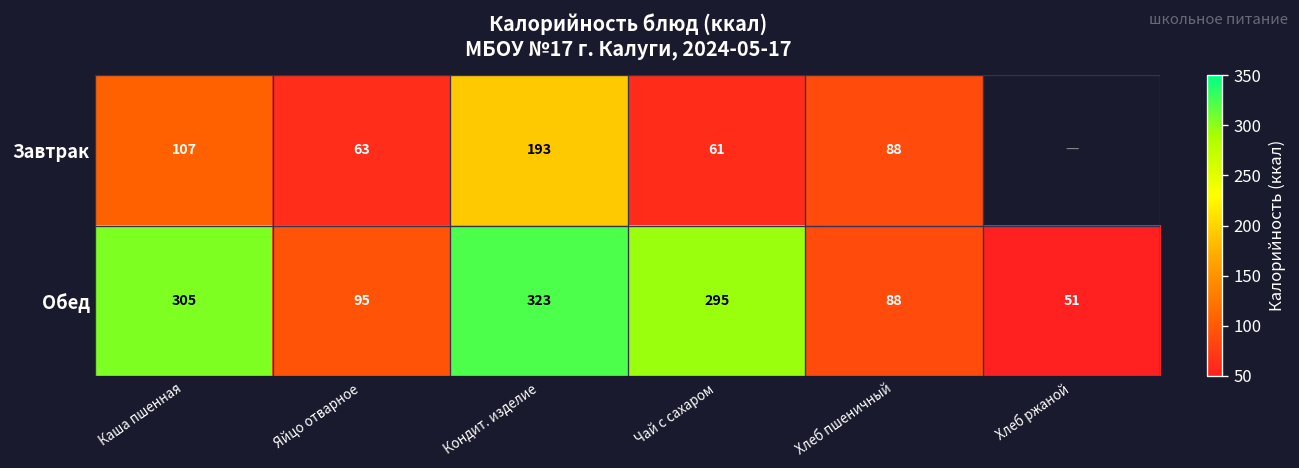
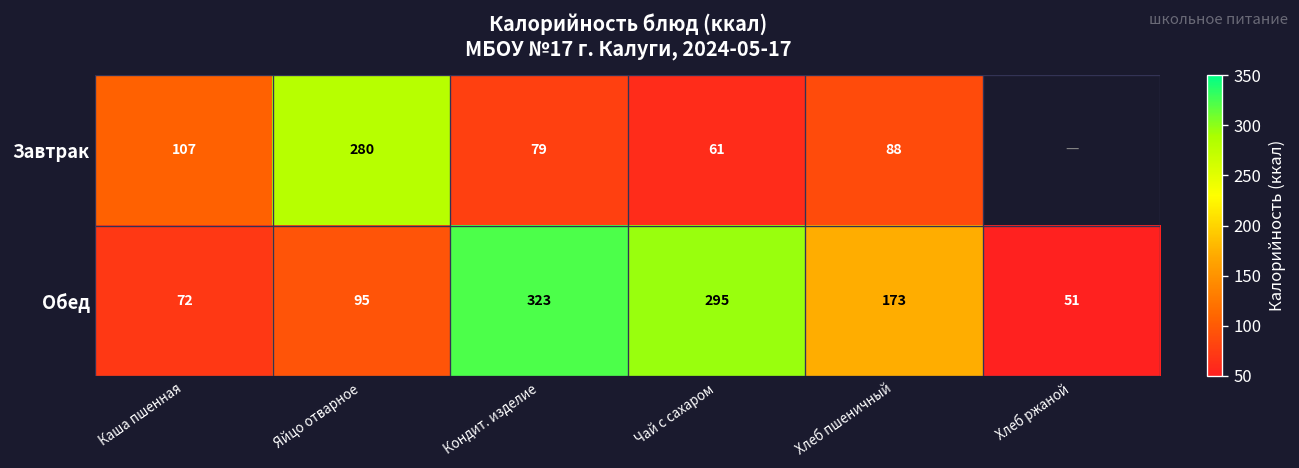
  {
    "Завтрак": {
      "Каша пшенная": 107,
-     "Яйцо отварное": 63,
-     "Кондит. изделие": 193,
+     "Яйцо отварное": 280,
+     "Кондит. изделие": 79,
      "Чай с сахаром": 61,
      "Хлеб пшеничный": 88
    },
    "Обед": {
-     "Каша пшенная": 305,
+     "Каша пшенная": 72,
      "Яйцо отварное": 95,
      "Кондит. изделие": 323,
      "Чай с сахаром": 295,
-     "Хлеб пшеничный": 88,
+     "Хлеб пшеничный": 173,
      "Хлеб ржаной": 51
    }
  }
